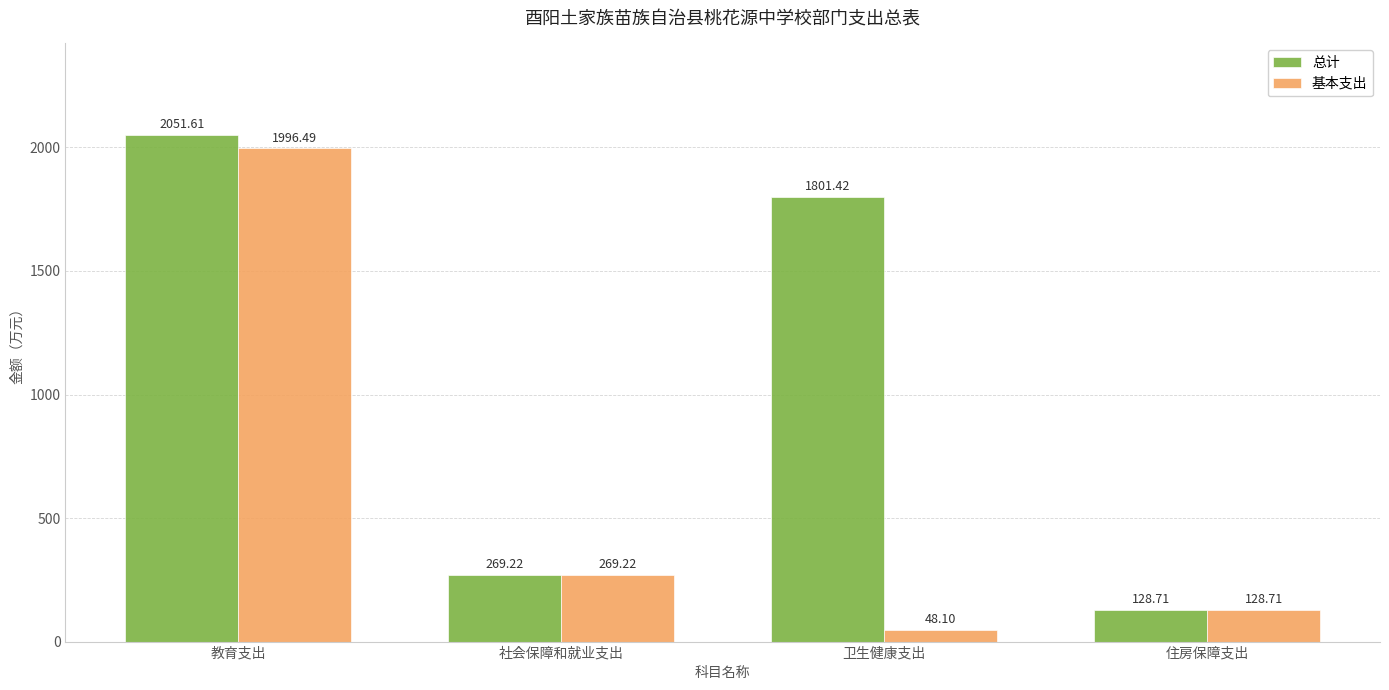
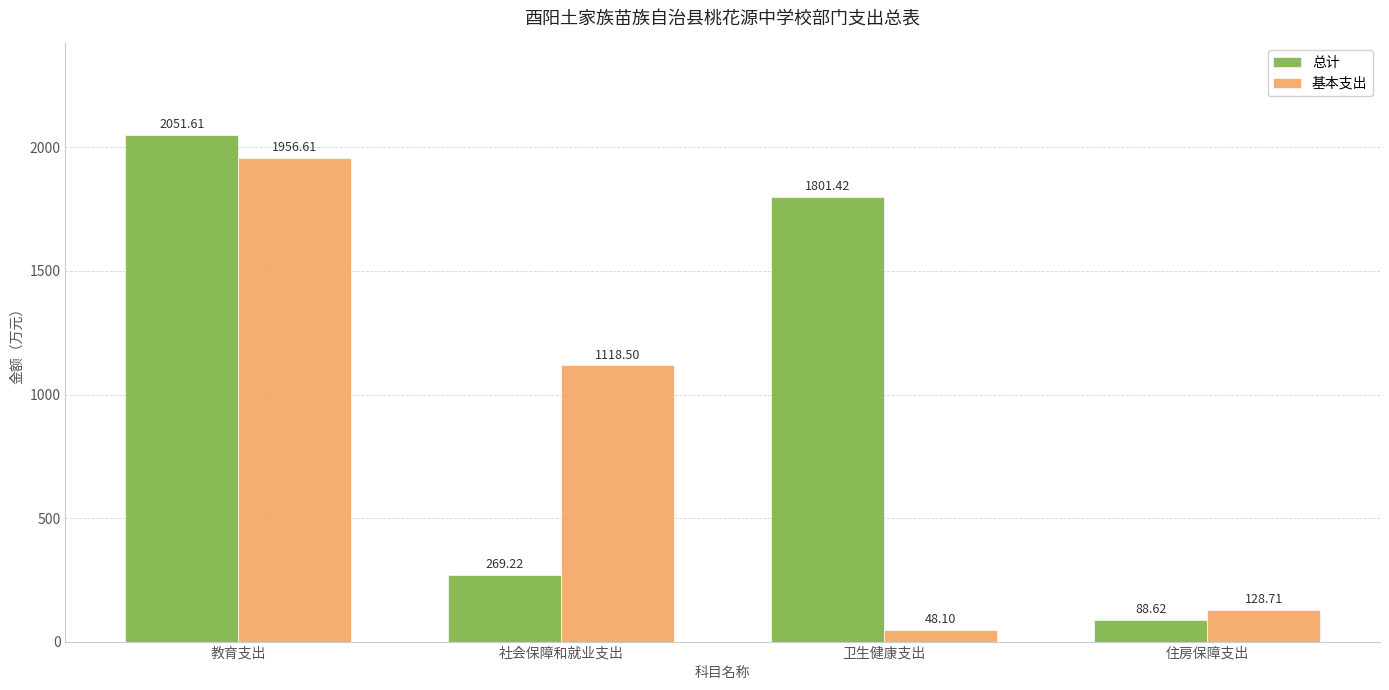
  {
    "总计": {
      "教育支出": 2051.61,
      "社会保障和就业支出": 269.22,
      "卫生健康支出": 1801.42,
-     "住房保障支出": 128.71
+     "住房保障支出": 88.62
    },
    "基本支出": {
-     "教育支出": 1996.49,
-     "社会保障和就业支出": 269.22,
+     "教育支出": 1956.61,
+     "社会保障和就业支出": 1118.50,
      "卫生健康支出": 48.10,
      "住房保障支出": 128.71
    }
  }
